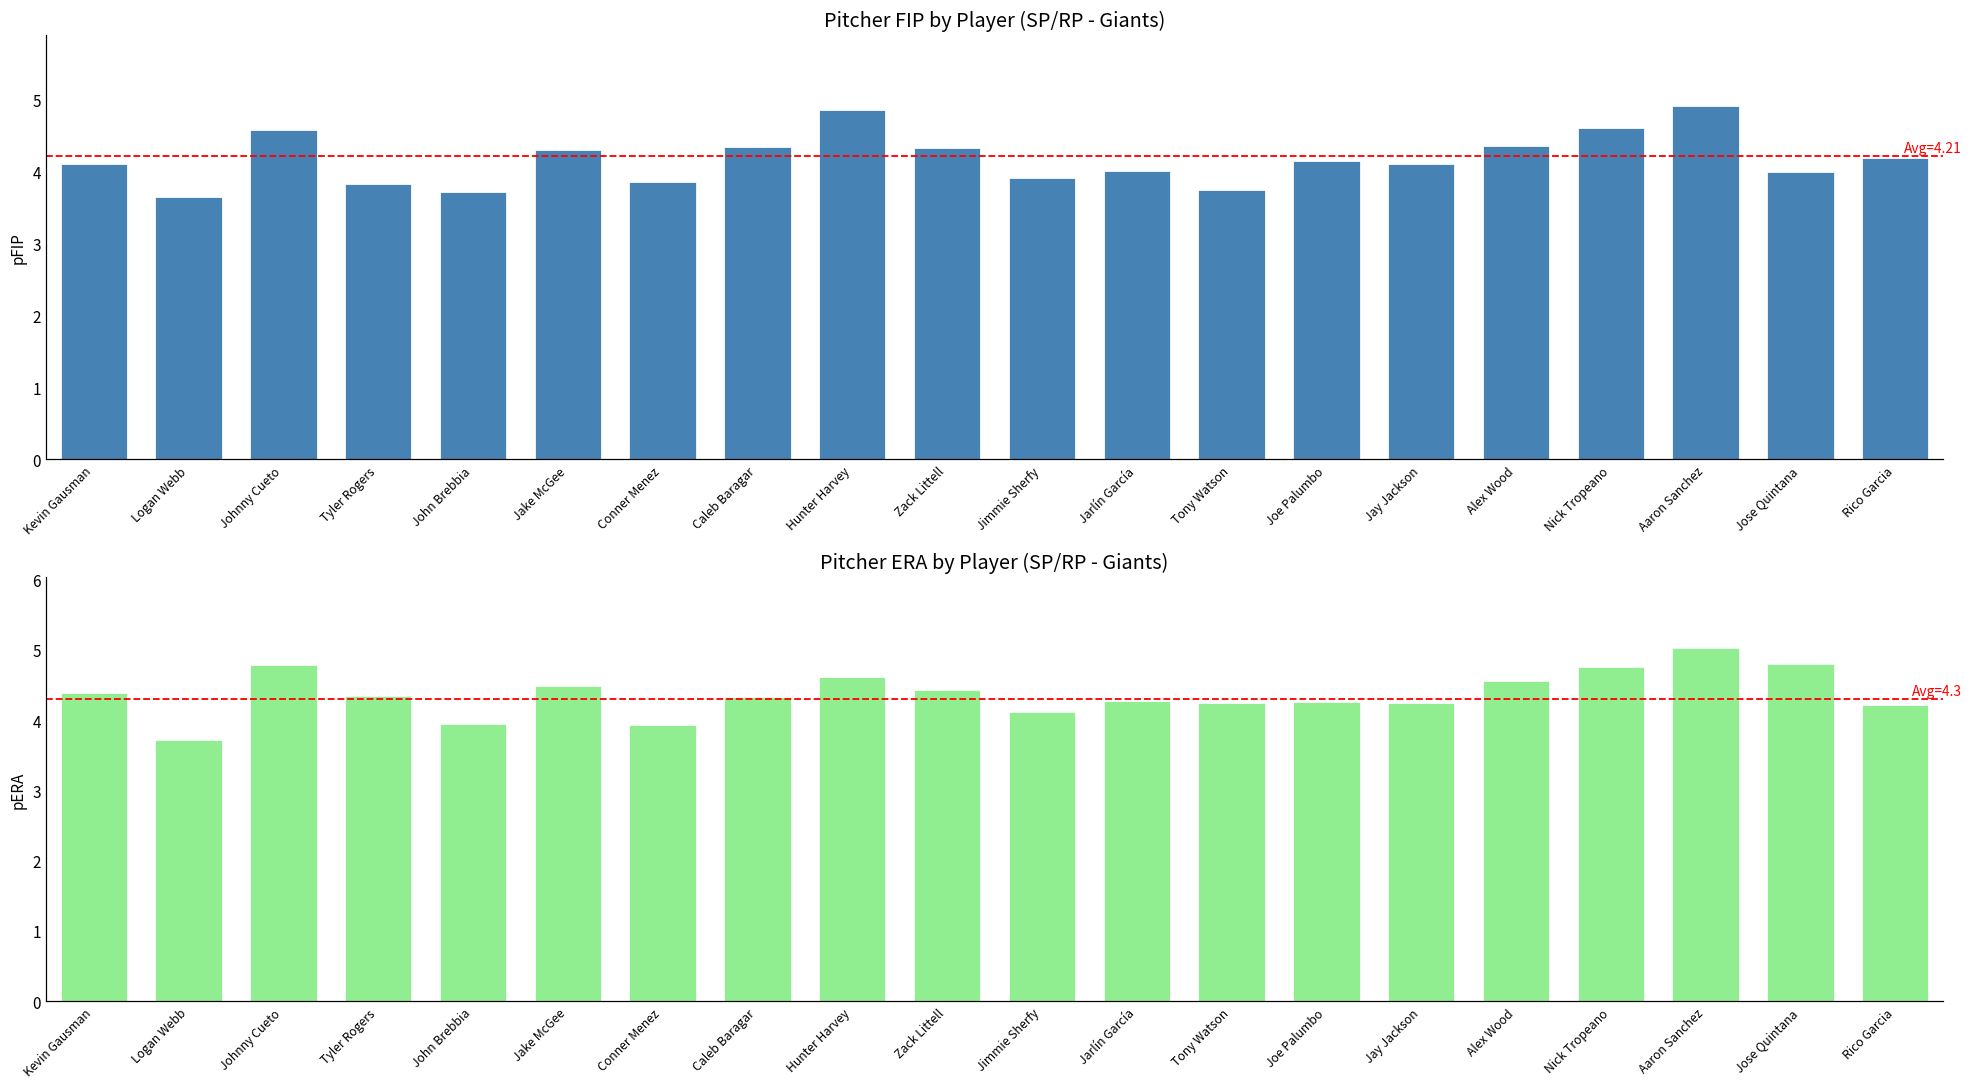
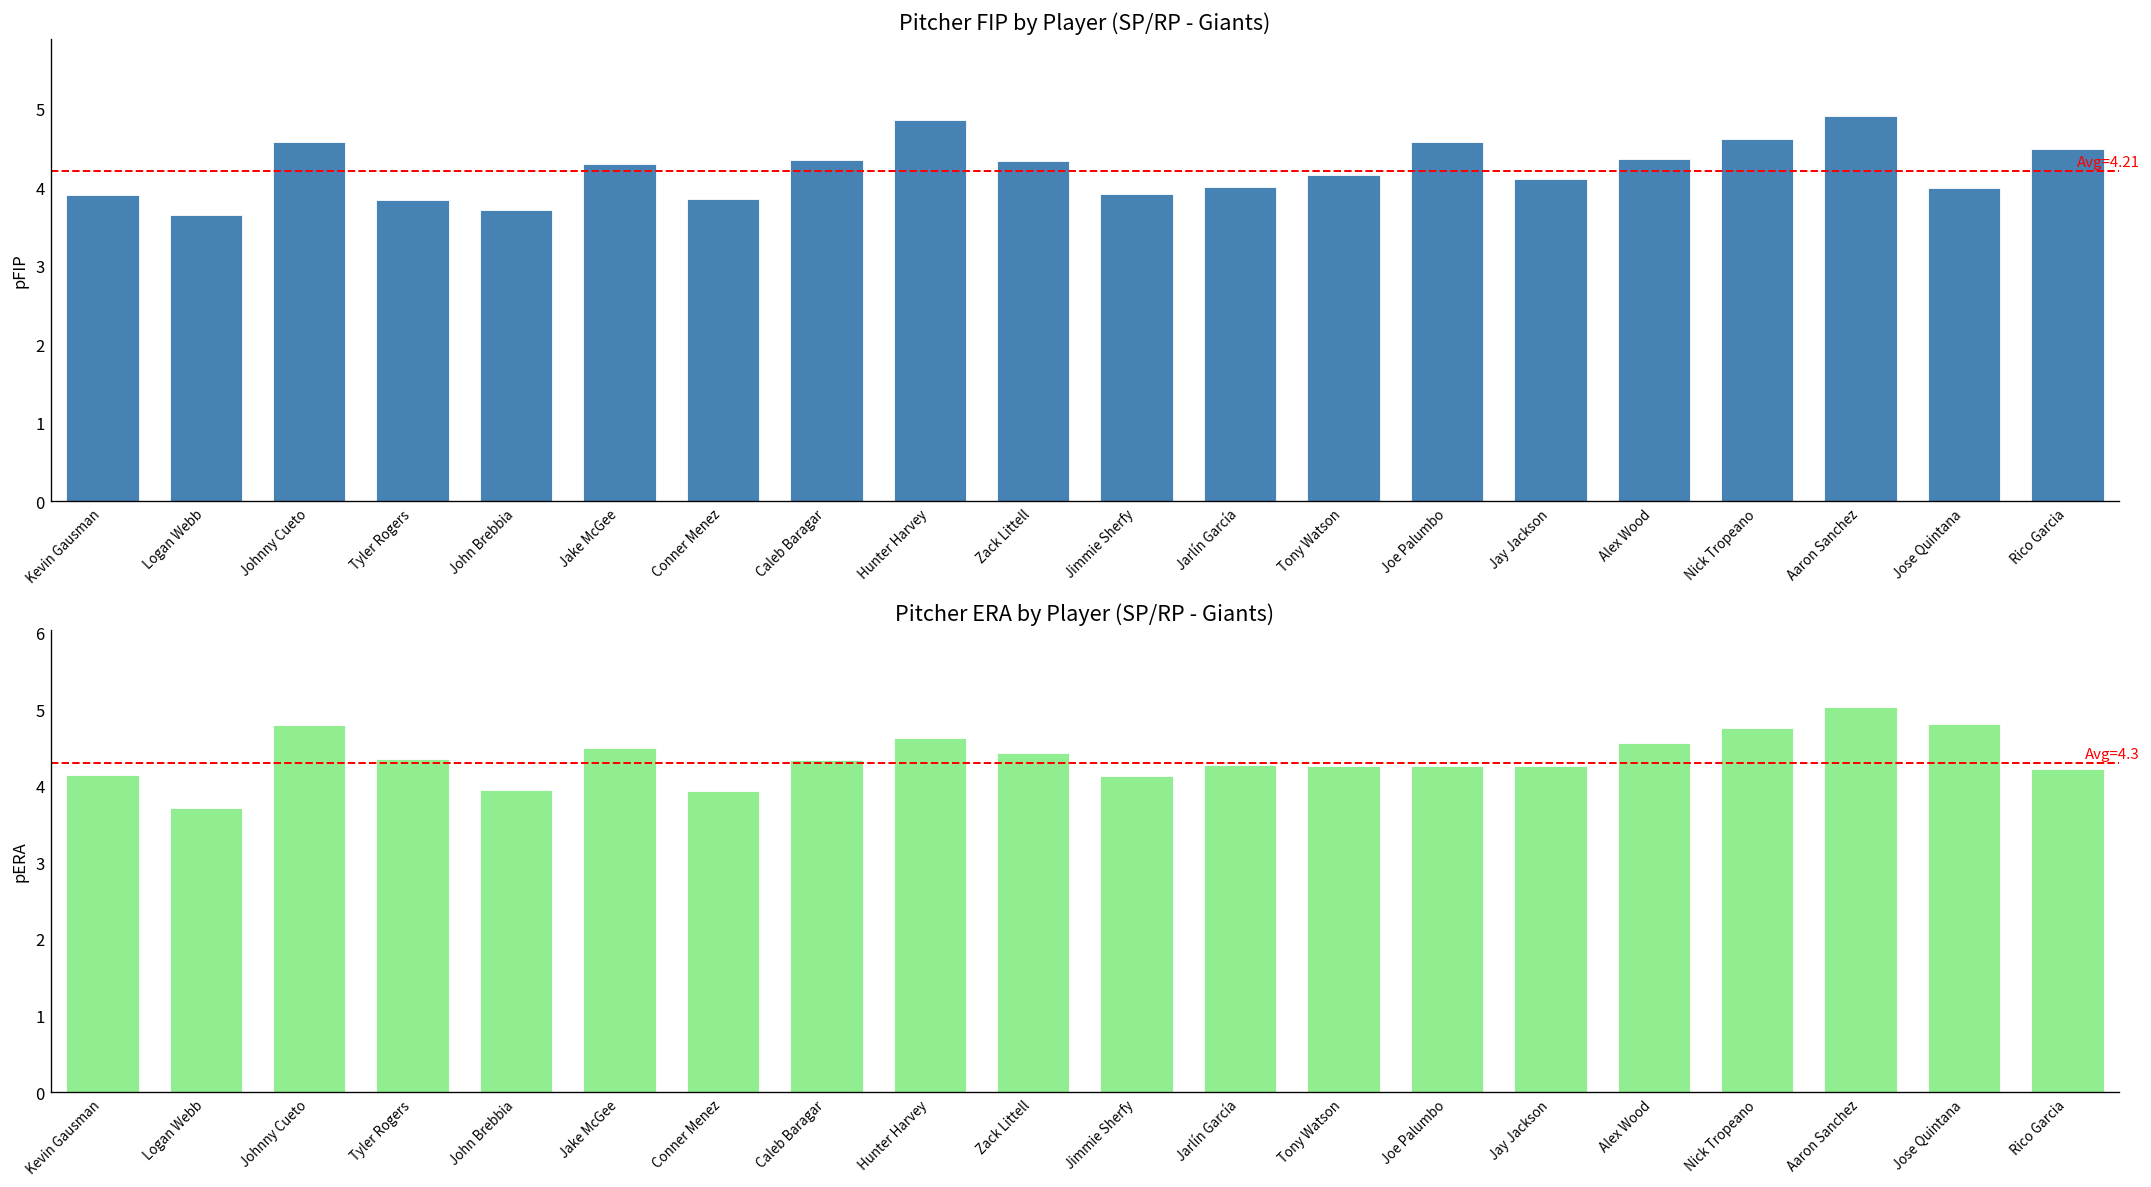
  {
    "Pitcher FIP by Player (SP/RP - Giants)": {
-     "Kevin Gausman": 4.1,
+     "Kevin Gausman": 3.9,
      "Logan Webb": 3.6,
      "Johnny Cueto": 4.6,
      "Tyler Rogers": 3.8,
      "John Brebbia": 3.7,
      "Jake McGee": 4.3,
      "Conner Menez": 3.9,
      "Caleb Baragar": 4.3,
      "Hunter Harvey": 4.9,
      "Zack Littell": 4.3,
      "Jimmie Sherfy": 3.9,
      "Jarlín García": 4.0,
-     "Tony Watson": 3.7,
-     "Joe Palumbo": 4.1,
+     "Tony Watson": 4.2,
+     "Joe Palumbo": 4.6,
      "Jay Jackson": 4.1,
      "Alex Wood": 4.4,
      "Nick Tropeano": 4.6,
      "Aaron Sanchez": 4.9,
      "Jose Quintana": 4.0,
-     "Rico Garcia": 4.2
+     "Rico Garcia": 4.5
    },
    "Pitcher ERA by Player (SP/RP - Giants)": {
-     "Kevin Gausman": 4.4,
+     "Kevin Gausman": 4.1,
      "Logan Webb": 3.7,
      "Johnny Cueto": 4.8,
      "Tyler Rogers": 4.4,
      "John Brebbia": 3.9,
      "Jake McGee": 4.5,
      "Conner Menez": 3.9,
      "Caleb Baragar": 4.3,
      "Hunter Harvey": 4.6,
      "Zack Littell": 4.4,
      "Jimmie Sherfy": 4.1,
      "Jarlín García": 4.3,
      "Tony Watson": 4.3,
      "Joe Palumbo": 4.3,
      "Jay Jackson": 4.3,
      "Alex Wood": 4.6,
      "Nick Tropeano": 4.8,
      "Aaron Sanchez": 5.0,
      "Jose Quintana": 4.8
    }
  }
